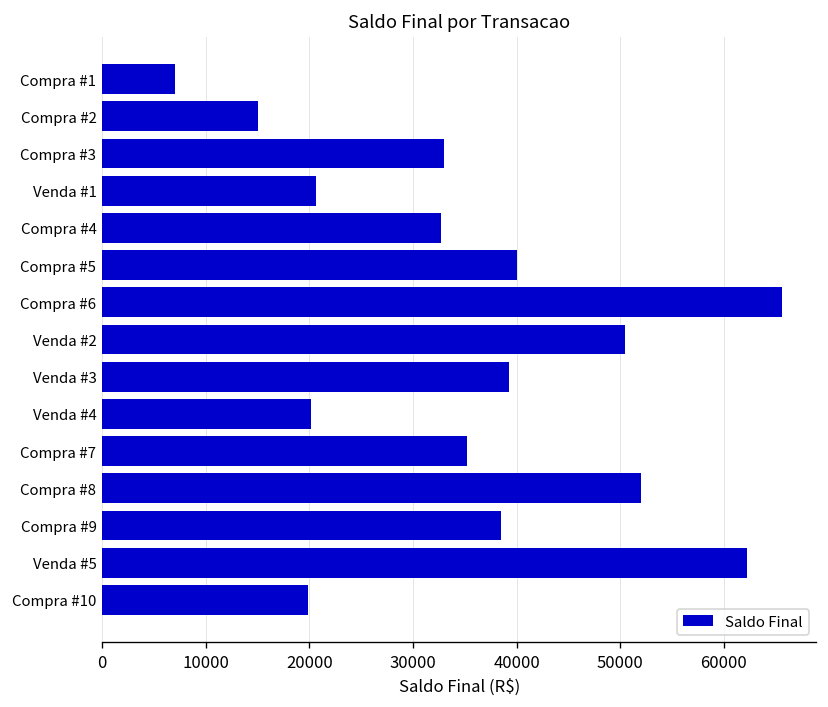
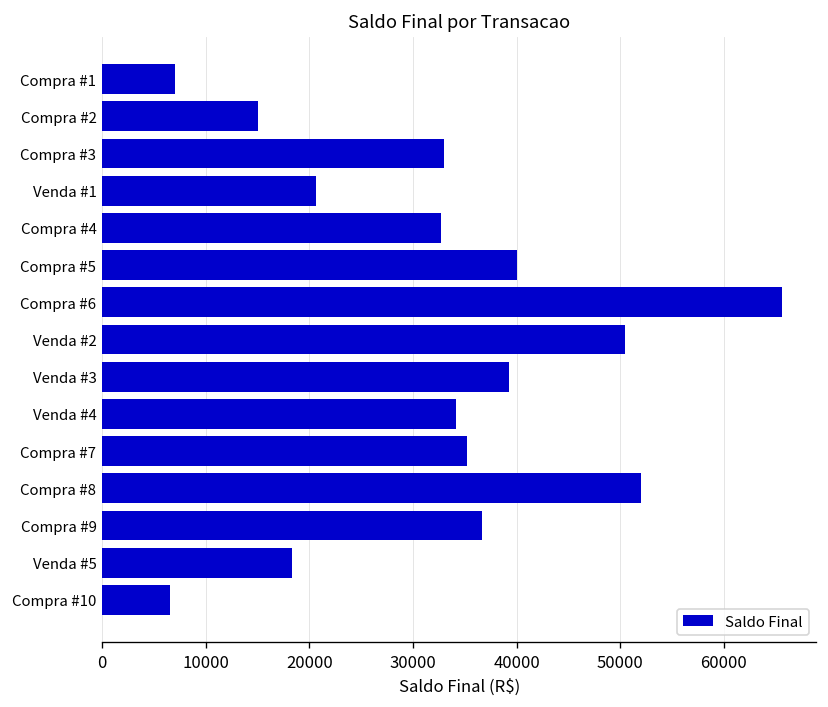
  {
    "Compra #1": 7000,
    "Compra #2": 15000,
    "Compra #3": 33000,
    "Venda #1": 21000,
    "Compra #4": 33000,
    "Compra #5": 40000,
    "Compra #6": 66000,
    "Venda #2": 50000,
    "Venda #3": 39000,
-   "Venda #4": 20000,
+   "Venda #4": 34000,
    "Compra #7": 35000,
    "Compra #8": 52000,
-   "Compra #9": 39000,
-   "Venda #5": 62000,
-   "Compra #10": 20000
+   "Compra #9": 37000,
+   "Venda #5": 18000,
+   "Compra #10": 7000
  }
